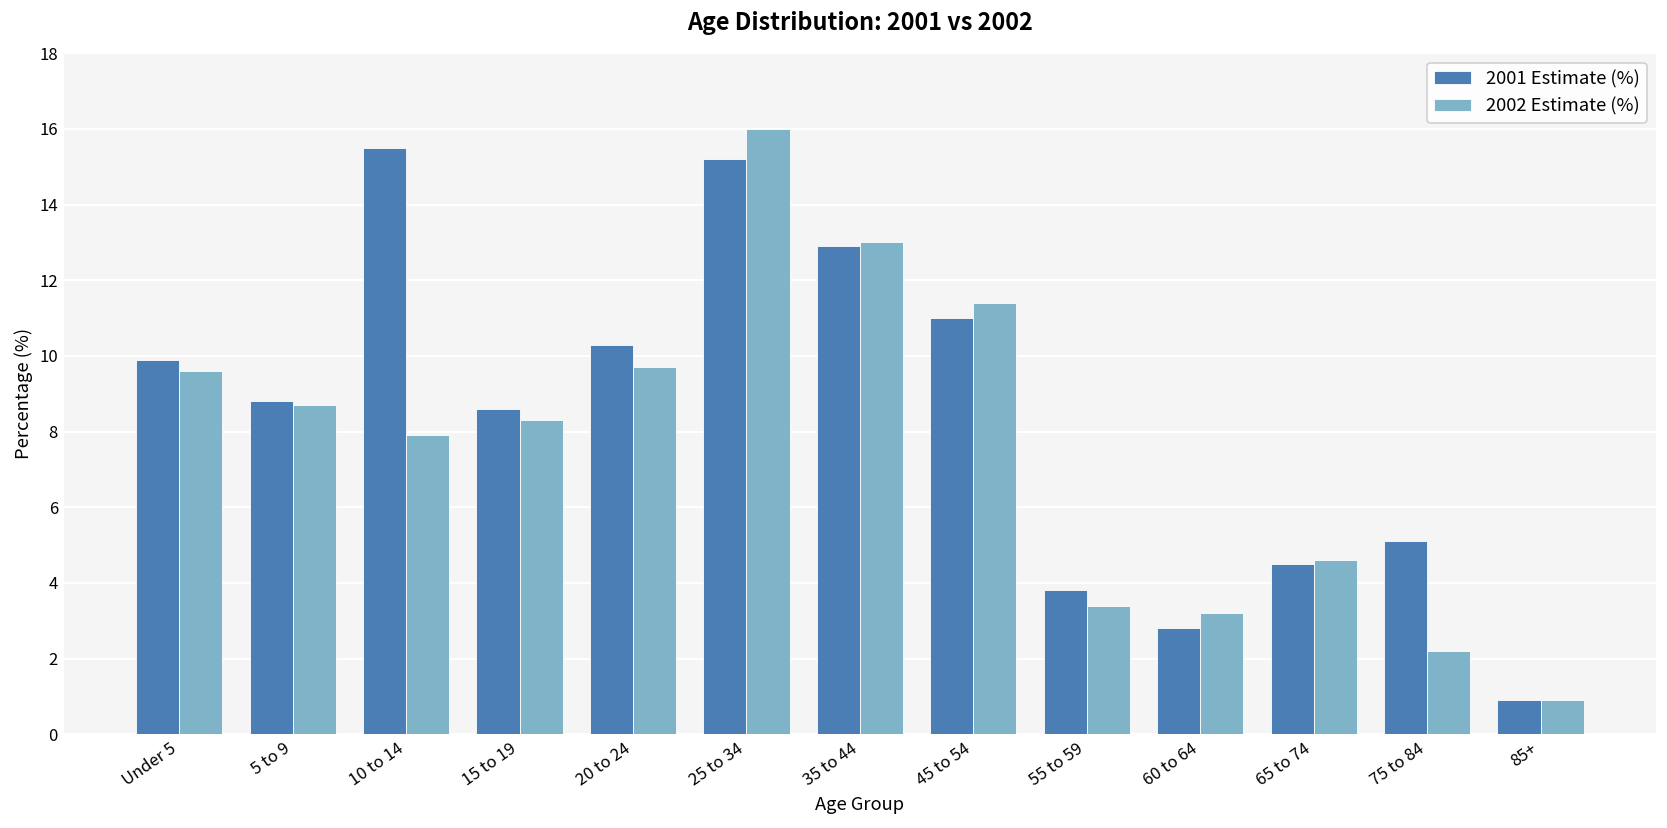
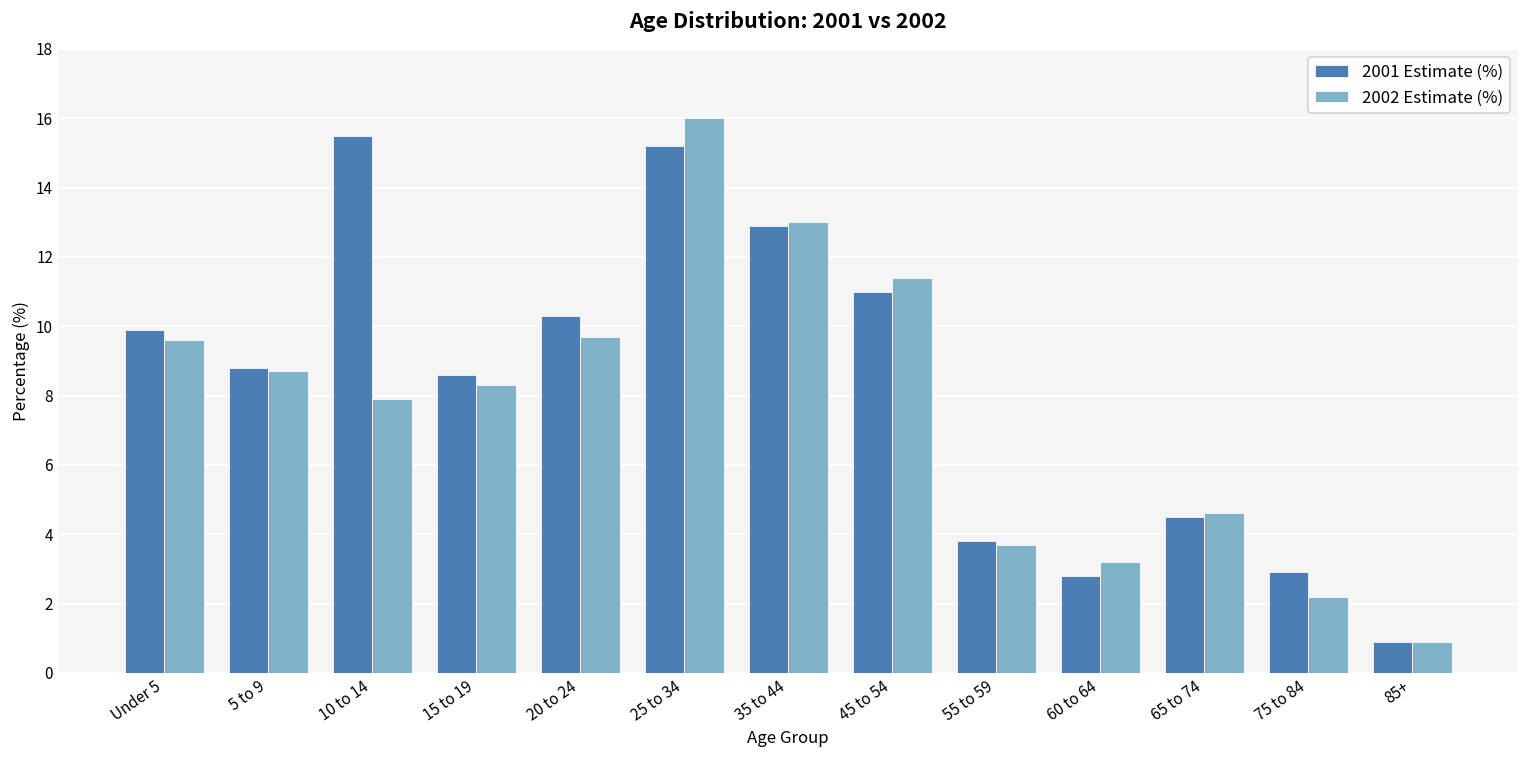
  {
    "2001 Estimate (%)": {
      "Under 5": 9.9,
      "5 to 9": 8.8,
      "10 to 14": 15.5,
      "15 to 19": 8.6,
      "20 to 24": 10.3,
      "25 to 34": 15.2,
      "35 to 44": 12.9,
      "45 to 54": 11.0,
      "55 to 59": 3.8,
      "60 to 64": 2.8,
      "65 to 74": 4.5,
-     "75 to 84": 5.1,
+     "75 to 84": 2.9,
      "85+": 0.9
    },
    "2002 Estimate (%)": {
      "Under 5": 9.6,
      "5 to 9": 8.7,
      "10 to 14": 7.9,
      "15 to 19": 8.3,
      "20 to 24": 9.7,
      "25 to 34": 16.0,
      "35 to 44": 13.0,
      "45 to 54": 11.4,
-     "55 to 59": 3.4,
+     "55 to 59": 3.7,
      "60 to 64": 3.2,
      "65 to 74": 4.6,
      "75 to 84": 2.2,
      "85+": 0.9
    }
  }
